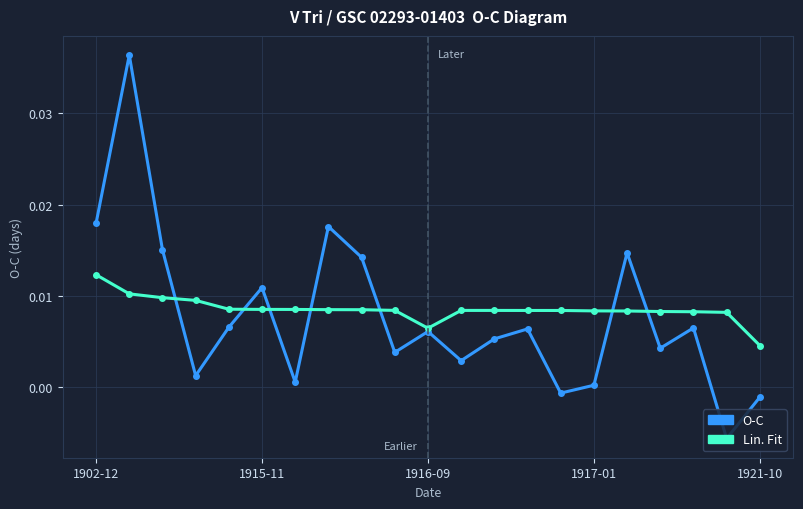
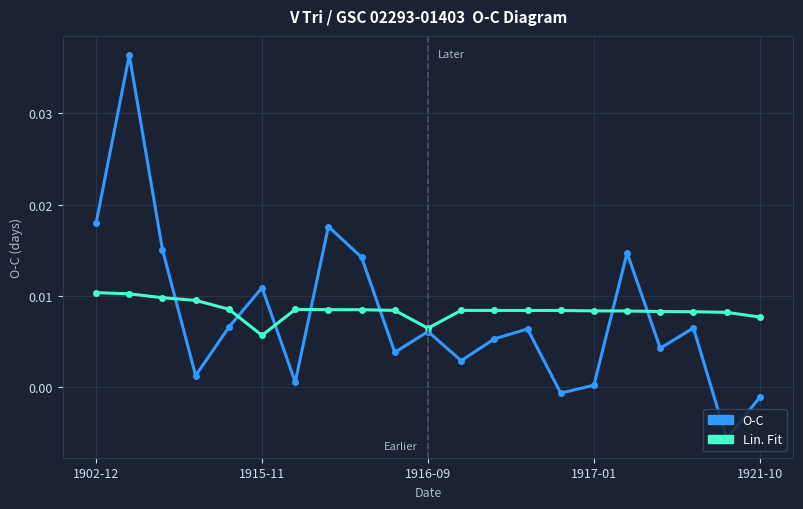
  {
    "O-C": {
      "1902-12": 0.018,
      "1915-11": 0.011,
      "1916-09": 0.006,
      "1917-01": 0.000,
      "1921-10": -0.001
    },
    "Lin. Fit": {
-     "1902-12": 0.012,
-     "1915-11": 0.009,
+     "1902-12": 0.010,
+     "1915-11": 0.006,
      "1916-09": 0.006,
      "1917-01": 0.008,
-     "1921-10": 0.005
+     "1921-10": 0.008
    }
  }
